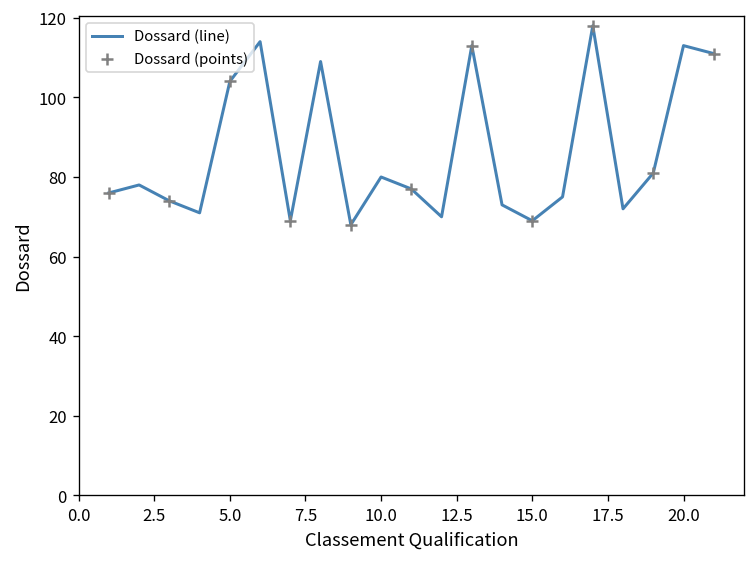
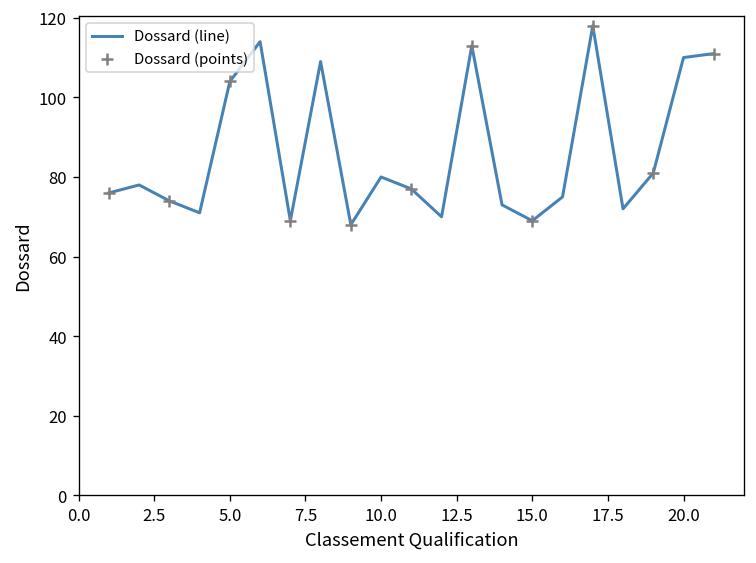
  {
    "Dossard (line)": {
      "10.0": 80,
-     "20.0": 113
+     "20.0": 110
    }
  }
